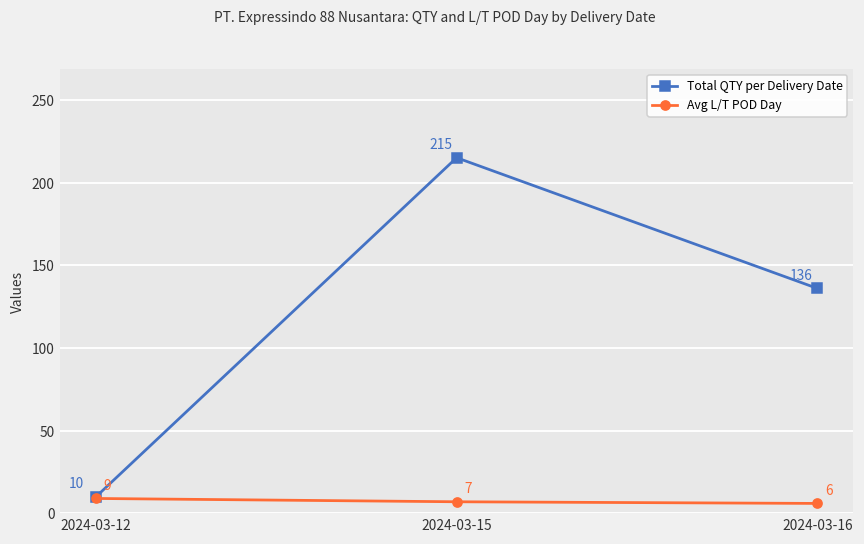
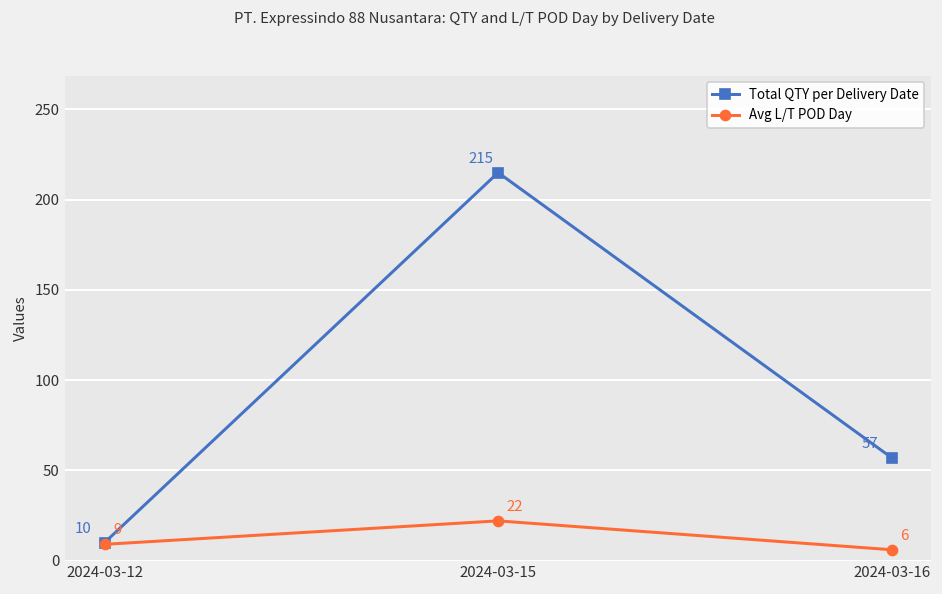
  {
    "Total QTY per Delivery Date": {
      "2024-03-15": 215,
-     "2024-03-16": 136
+     "2024-03-16": 57
    },
    "Avg L/T POD Day": {
-     "2024-03-15": 7,
+     "2024-03-15": 22,
      "2024-03-16": 6
    }
  }
